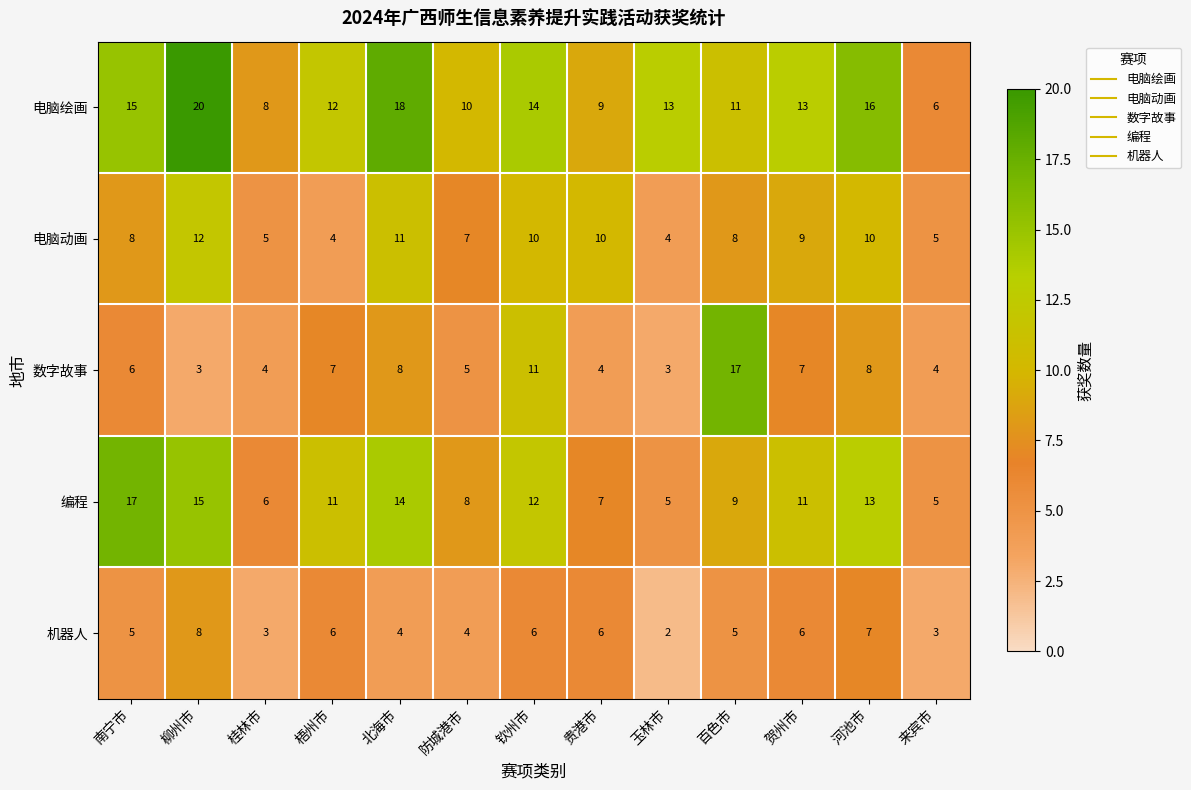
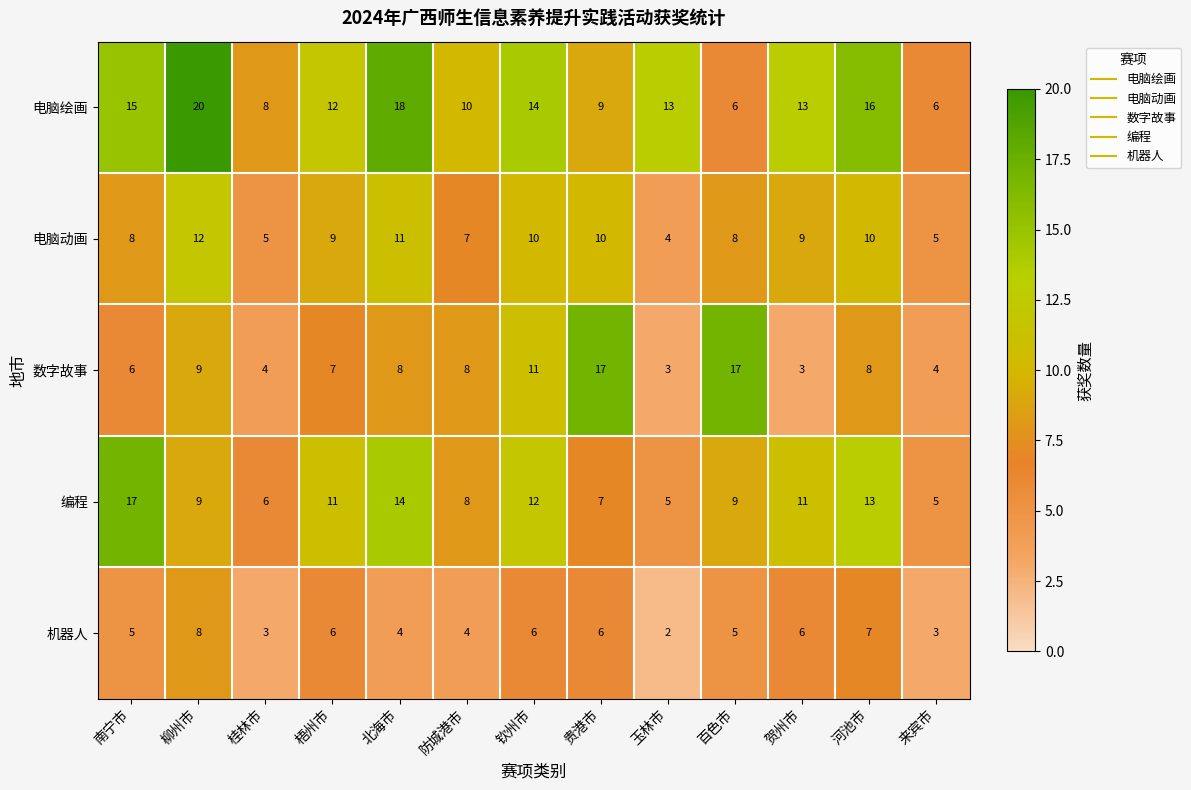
  {
    "电脑绘画": {
      "南宁市": 15,
      "柳州市": 20,
      "桂林市": 8,
      "梧州市": 12,
      "北海市": 18,
      "防城港市": 10,
      "钦州市": 14,
      "贵港市": 9,
      "玉林市": 13,
-     "百色市": 11,
+     "百色市": 6,
      "贺州市": 13,
      "河池市": 16,
      "来宾市": 6
    },
    "电脑动画": {
      "南宁市": 8,
      "柳州市": 12,
      "桂林市": 5,
-     "梧州市": 4,
+     "梧州市": 9,
      "北海市": 11,
      "防城港市": 7,
      "钦州市": 10,
      "贵港市": 10,
      "玉林市": 4,
      "百色市": 8,
      "贺州市": 9,
      "河池市": 10,
      "来宾市": 5
    },
    "数字故事": {
      "南宁市": 6,
-     "柳州市": 3,
+     "柳州市": 9,
      "桂林市": 4,
      "梧州市": 7,
      "北海市": 8,
-     "防城港市": 5,
+     "防城港市": 8,
      "钦州市": 11,
-     "贵港市": 4,
+     "贵港市": 17,
      "玉林市": 3,
      "百色市": 17,
-     "贺州市": 7,
+     "贺州市": 3,
      "河池市": 8,
      "来宾市": 4
    },
    "编程": {
      "南宁市": 17,
-     "柳州市": 15,
+     "柳州市": 9,
      "桂林市": 6,
      "梧州市": 11,
      "北海市": 14,
      "防城港市": 8,
      "钦州市": 12,
      "贵港市": 7,
      "玉林市": 5,
      "百色市": 9,
      "贺州市": 11,
      "河池市": 13,
      "来宾市": 5
    },
    "机器人": {
      "南宁市": 5,
      "柳州市": 8,
      "桂林市": 3,
      "梧州市": 6,
      "北海市": 4,
      "防城港市": 4,
      "钦州市": 6,
      "贵港市": 6,
      "玉林市": 2,
      "百色市": 5,
      "贺州市": 6,
      "河池市": 7,
      "来宾市": 3
    }
  }
